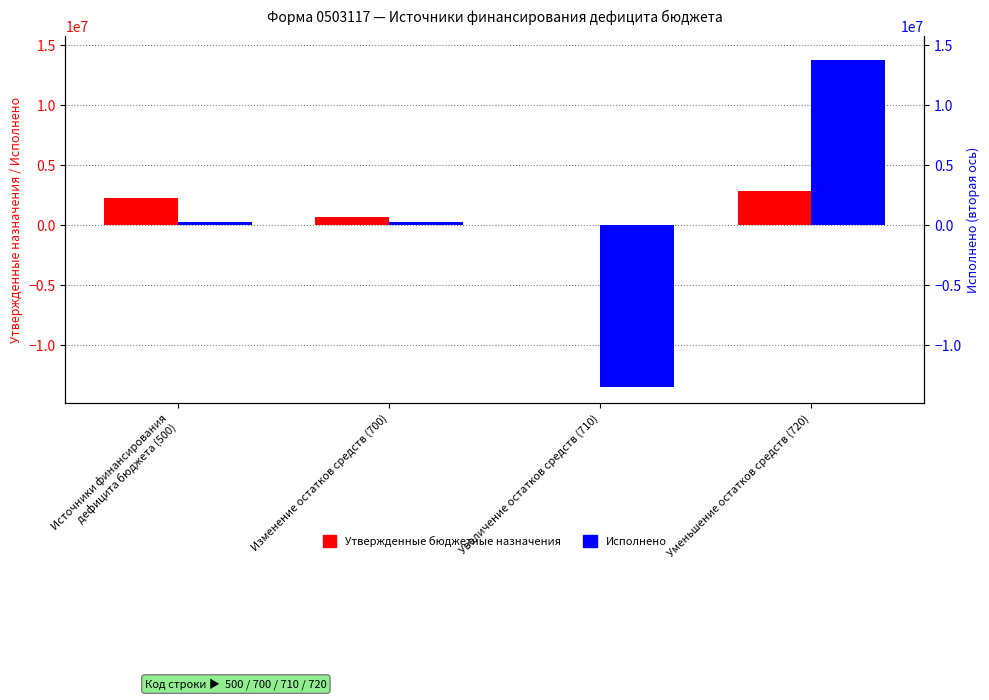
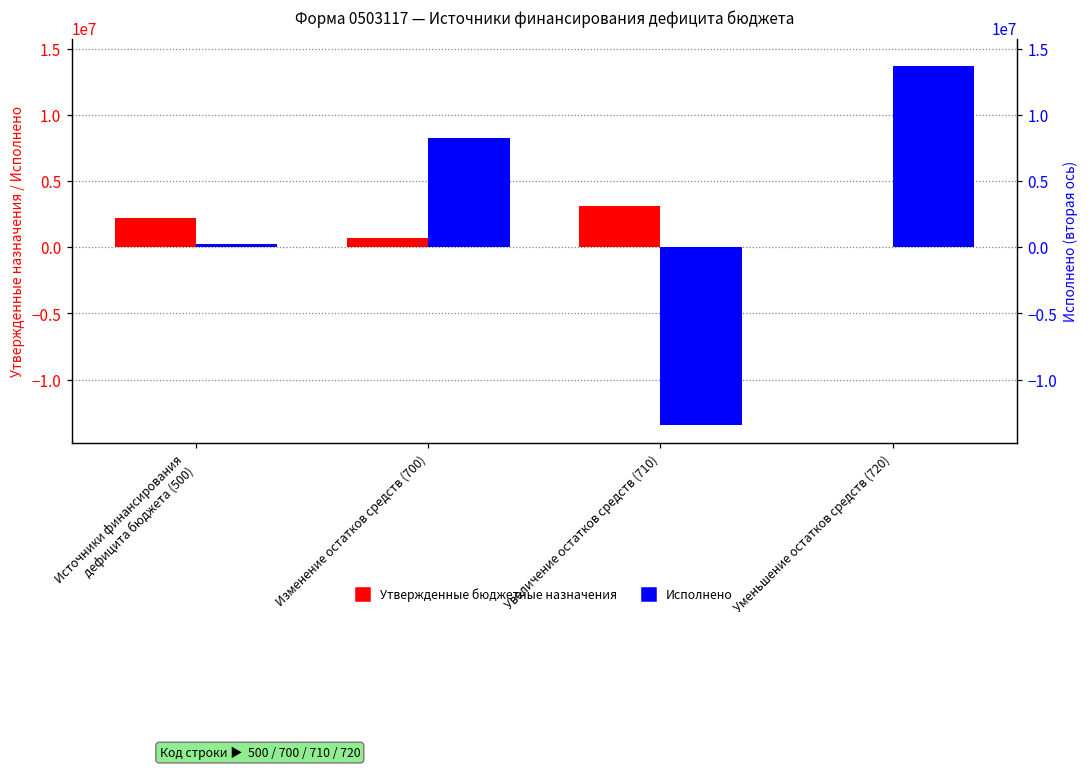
  {
    "Утвержденные бюджетные назначения": {
      "Источники финансирования дефицита бюджета (500)": 2300000,
      "Изменение остатков средств (700)": 700000,
-     "Увеличение остатков средств (710)": 0,
-     "Уменьшение остатков средств (720)": 2800000
+     "Увеличение остатков средств (710)": 3100000,
+     "Уменьшение остатков средств (720)": 0
    },
    "Исполнено": {
      "Источники финансирования дефицита бюджета (500)": 300000,
-     "Изменение остатков средств (700)": 300000,
+     "Изменение остатков средств (700)": 8200000,
      "Увеличение остатков средств (710)": -13500000,
      "Уменьшение остатков средств (720)": 13700000
    }
  }
